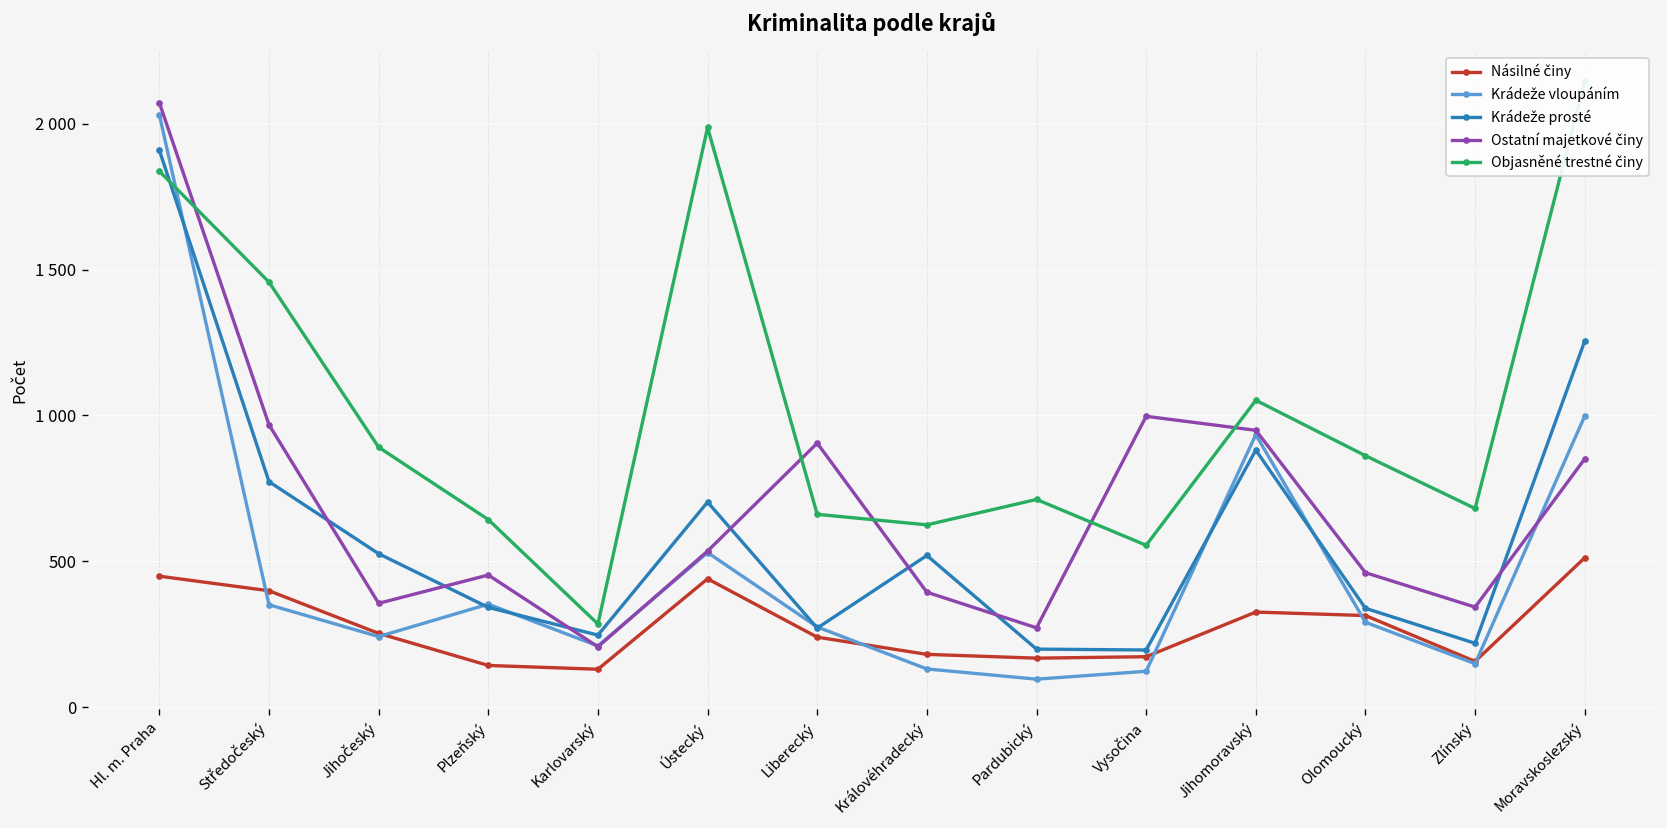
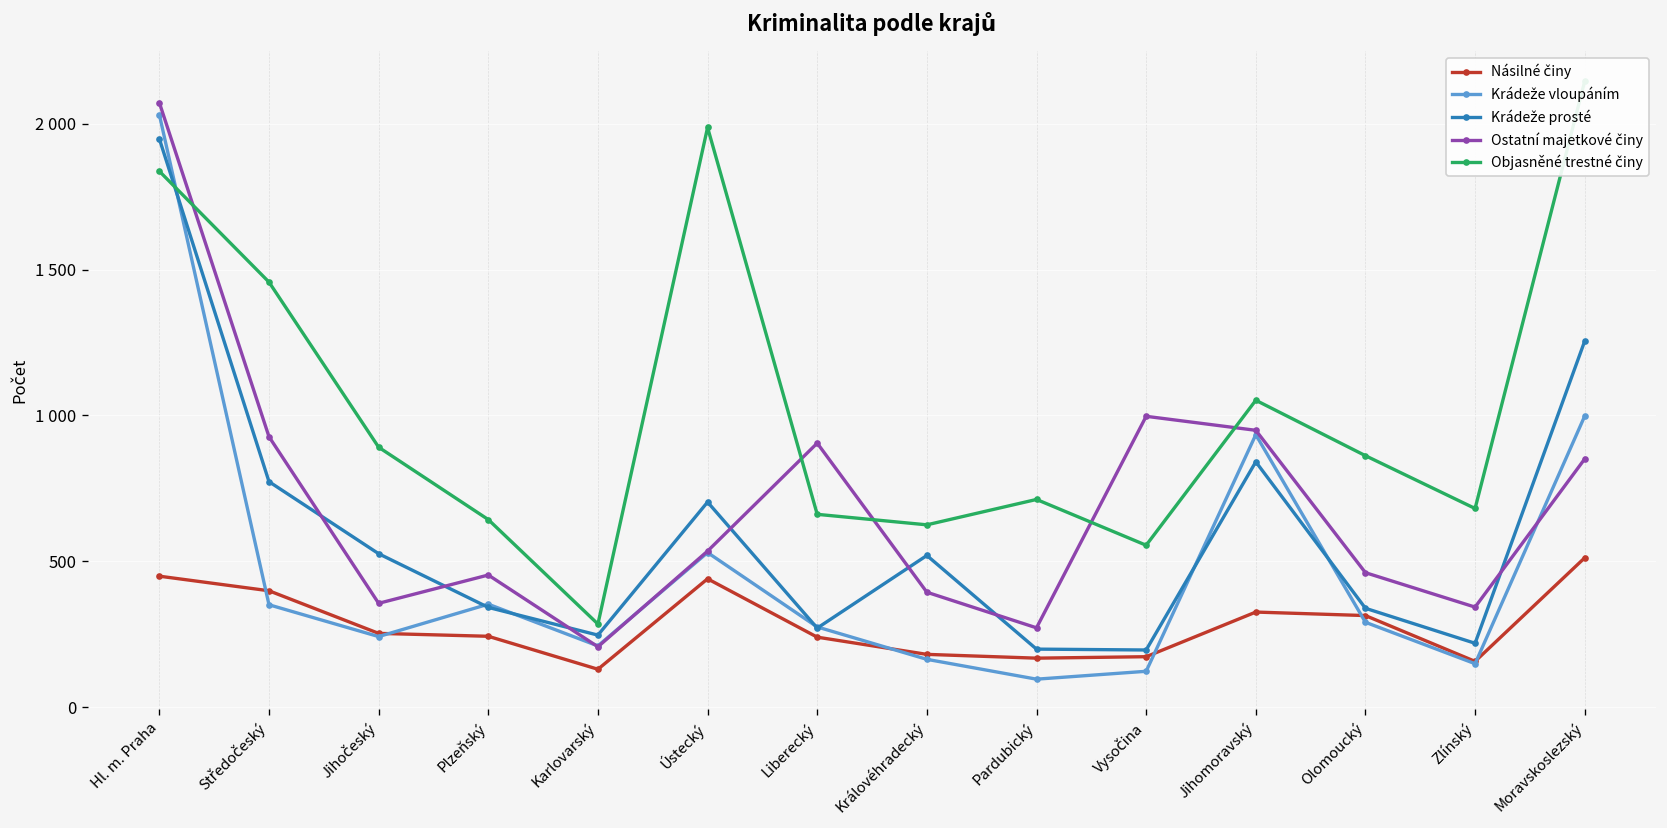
  {
    "Násilné činy": {
      "Hl. m. Praha": 450,
      "Středočeský": 400,
      "Jihočeský": 250,
-     "Plzeňský": 140,
+     "Plzeňský": 240,
      "Karlovarský": 130,
      "Ústecký": 440,
      "Liberecký": 240,
      "Královéhradecký": 180,
      "Pardubický": 170,
      "Vysočina": 170,
      "Jihomoravský": 330,
      "Olomoucký": 310,
      "Moravskoslezský": 510
    },
    "Krádeže vloupáním": {
      "Hl. m. Praha": 2030,
      "Středočeský": 350,
      "Jihočeský": 240,
      "Plzeňský": 350,
-     "Královéhradecký": 130,
+     "Královéhradecký": 160,
      "Pardubický": 100,
      "Vysočina": 120,
      "Jihomoravský": 930,
      "Olomoucký": 290,
      "Moravskoslezský": 1000
    },
    "Krádeže prosté": {
-     "Hl. m. Praha": 1910,
+     "Hl. m. Praha": 1950,
      "Středočeský": 770,
      "Jihočeský": 530,
      "Plzeňský": 340,
      "Karlovarský": 250,
      "Ústecký": 700,
      "Královéhradecký": 520,
      "Pardubický": 200,
      "Vysočina": 200,
-     "Jihomoravský": 880,
+     "Jihomoravský": 840,
      "Olomoucký": 340,
      "Zlínský": 220,
      "Moravskoslezský": 1260
    },
    "Ostatní majetkové činy": {
      "Hl. m. Praha": 2070,
-     "Středočeský": 970,
+     "Středočeský": 930,
      "Jihočeský": 360,
      "Plzeňský": 450,
      "Liberecký": 910,
      "Královéhradecký": 390,
      "Pardubický": 270,
      "Vysočina": 1000,
      "Jihomoravský": 950,
      "Olomoucký": 460,
      "Zlínský": 340,
      "Moravskoslezský": 850
    },
    "Objasněné trestné činy": {
      "Hl. m. Praha": 1840,
      "Středočeský": 1460,
      "Jihočeský": 890,
      "Plzeňský": 640,
      "Karlovarský": 290,
      "Ústecký": 1990,
      "Liberecký": 660,
      "Královéhradecký": 630,
      "Pardubický": 710,
      "Vysočina": 560,
      "Jihomoravský": 1050,
      "Olomoucký": 860,
      "Zlínský": 680
    }
  }
